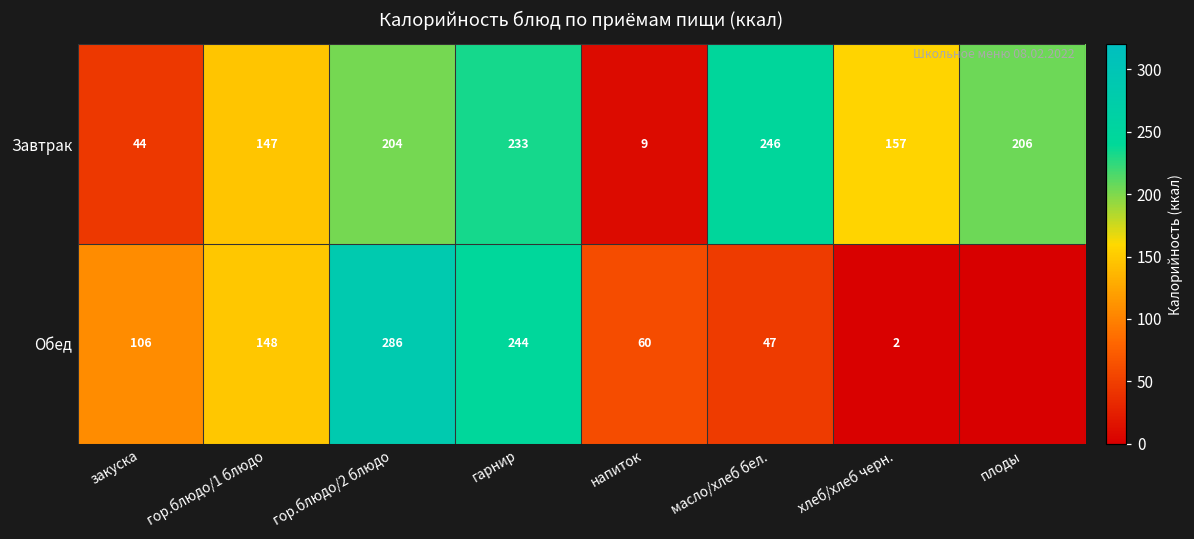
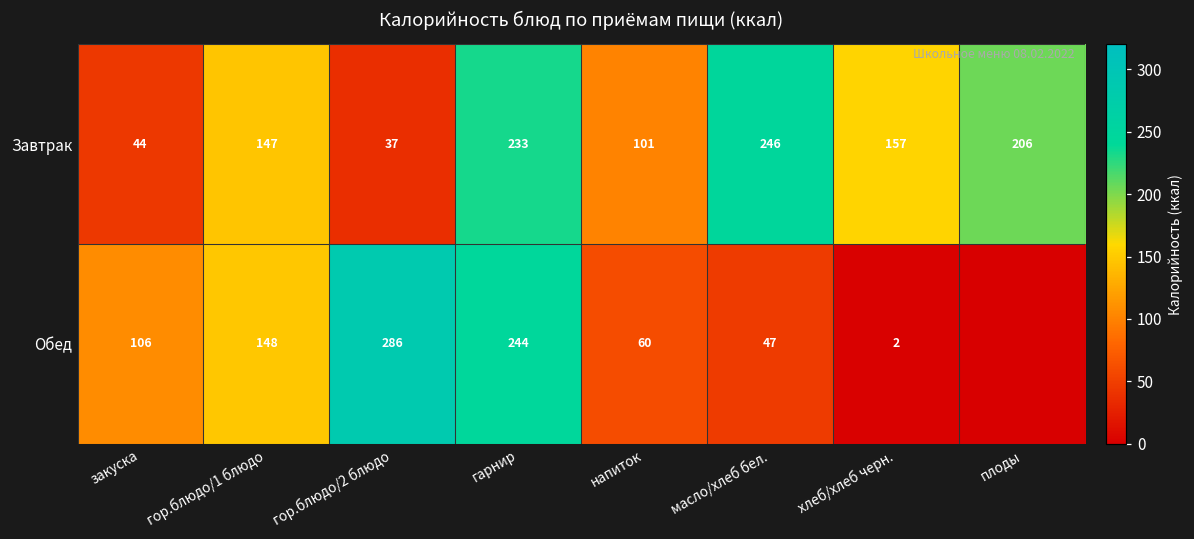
  {
    "Завтрак": {
      "закуска": 44,
      "гор.блюдо/1 блюдо": 147,
-     "гор.блюдо/2 блюдо": 204,
+     "гор.блюдо/2 блюдо": 37,
      "гарнир": 233,
-     "напиток": 9,
+     "напиток": 101,
      "масло/хлеб бел.": 246,
      "хлеб/хлеб черн.": 157
    },
    "Обед": {
      "закуска": 106,
      "гор.блюдо/1 блюдо": 148,
      "гор.блюдо/2 блюдо": 286,
      "гарнир": 244,
      "напиток": 60,
      "масло/хлеб бел.": 47,
      "хлеб/хлеб черн.": 2
    }
  }
